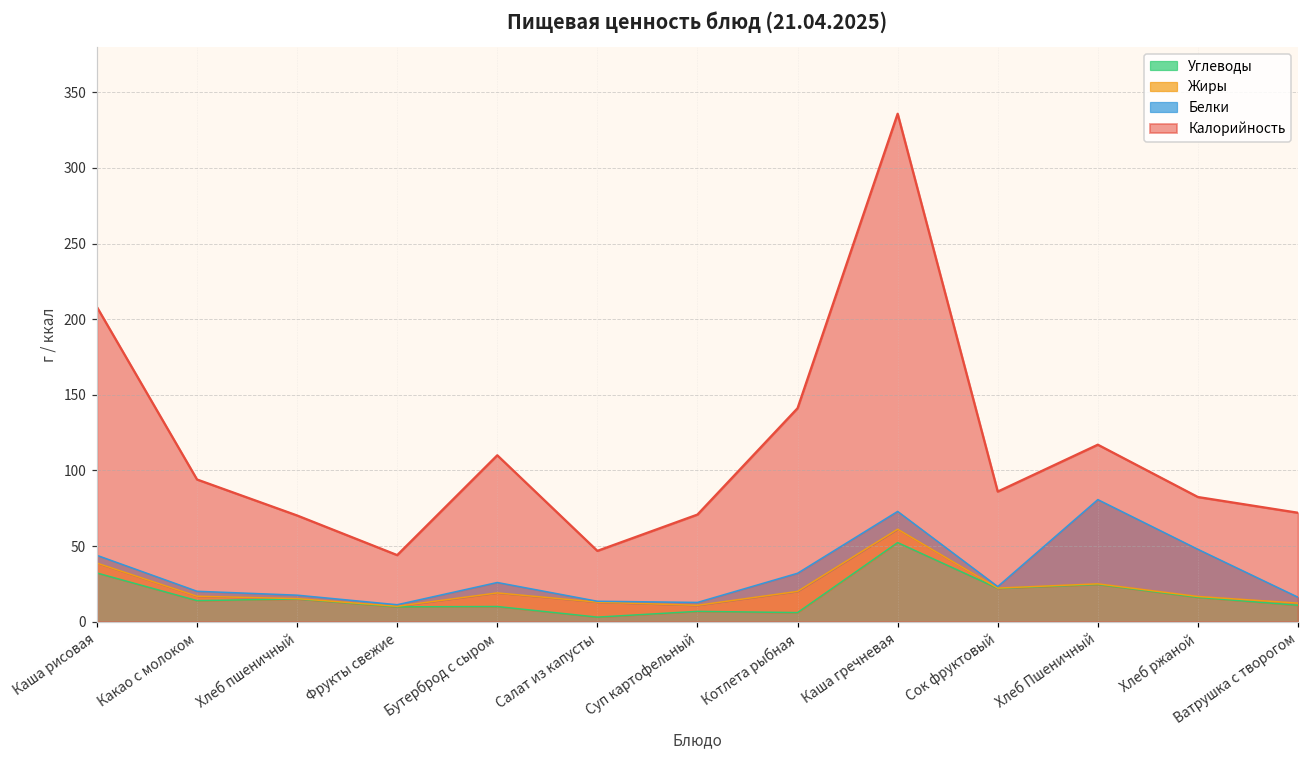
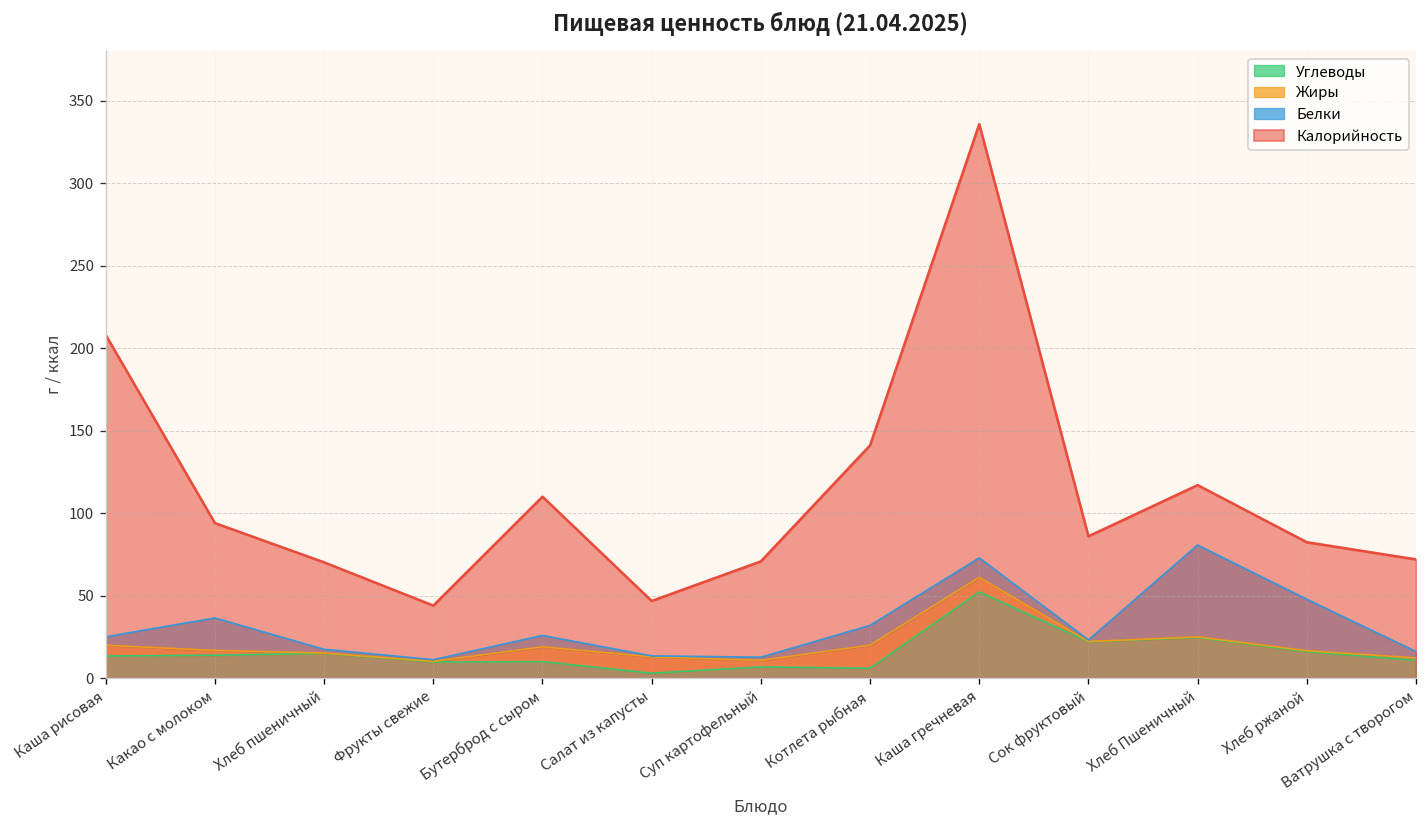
  {
    "Углеводы": {
-     "Каша рисовая": 32,
+     "Каша рисовая": 13,
      "Какао с молоком": 14,
      "Бутерброд с сыром": 10,
      "Салат из капусты": 3,
      "Суп картофельный": 7,
      "Котлета рыбная": 6,
      "Каша гречневая": 52
    },
    "Жиры": {
      "Каша рисовая": 7,
      "Какао с молоком": 3,
      "Бутерброд с сыром": 9,
      "Суп картофельный": 4,
      "Котлета рыбная": 14,
      "Каша гречневая": 9
    },
    "Белки": {
      "Каша рисовая": 5,
-     "Какао с молоком": 3,
+     "Какао с молоком": 20,
      "Хлеб пшеничный": 2,
      "Бутерброд с сыром": 7,
      "Суп картофельный": 2,
      "Котлета рыбная": 12,
      "Каша гречневая": 12,
      "Хлеб Пшеничный": 56,
      "Хлеб ржаной": 31,
      "Ватрушка с творогом": 4
    },
    "Калорийность": {
      "Каша рисовая": 208,
      "Какао с молоком": 94,
      "Хлеб пшеничный": 70,
      "Фрукты свежие": 44,
      "Бутерброд с сыром": 110,
      "Салат из капусты": 47,
      "Суп картофельный": 71,
      "Котлета рыбная": 141,
      "Каша гречневая": 336,
      "Сок фруктовый": 86,
      "Хлеб Пшеничный": 117,
      "Хлеб ржаной": 82,
      "Ватрушка с творогом": 72
    }
  }
